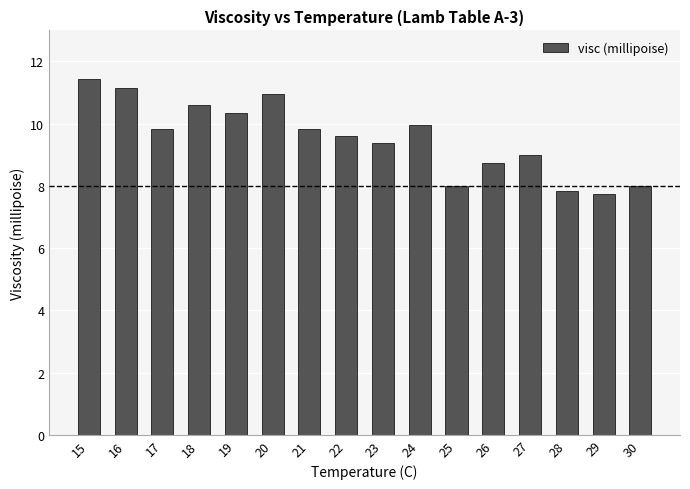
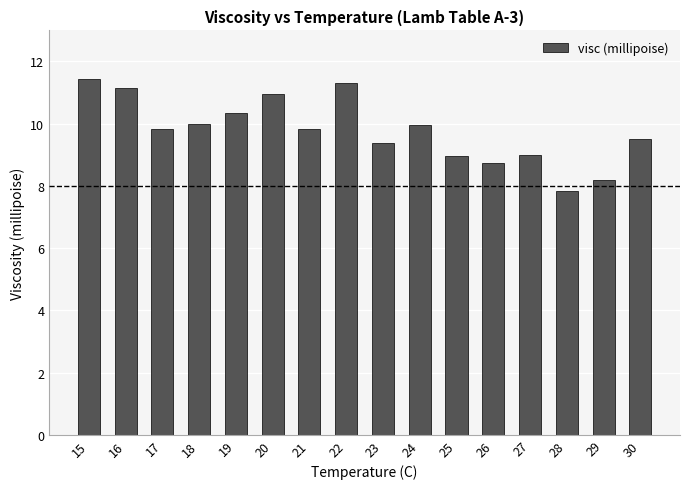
  {
    "15": 11.5,
    "16": 11.2,
    "17": 9.8,
-   "18": 10.6,
+   "18": 10.0,
    "19": 10.3,
    "20": 10.9,
    "21": 9.8,
-   "22": 9.6,
+   "22": 11.3,
    "23": 9.4,
    "24": 10.0,
-   "25": 8.0,
+   "25": 9.0,
    "26": 8.8,
    "27": 9.0,
    "28": 7.9,
-   "29": 7.8,
-   "30": 8.0
+   "29": 8.2,
+   "30": 9.5
  }
